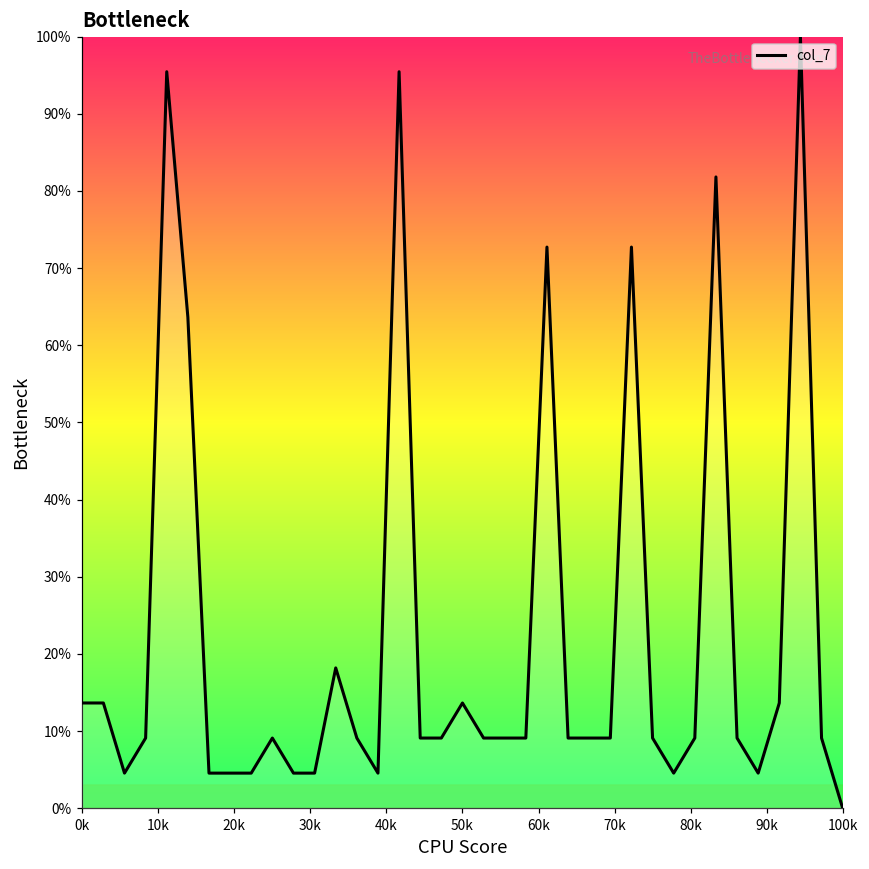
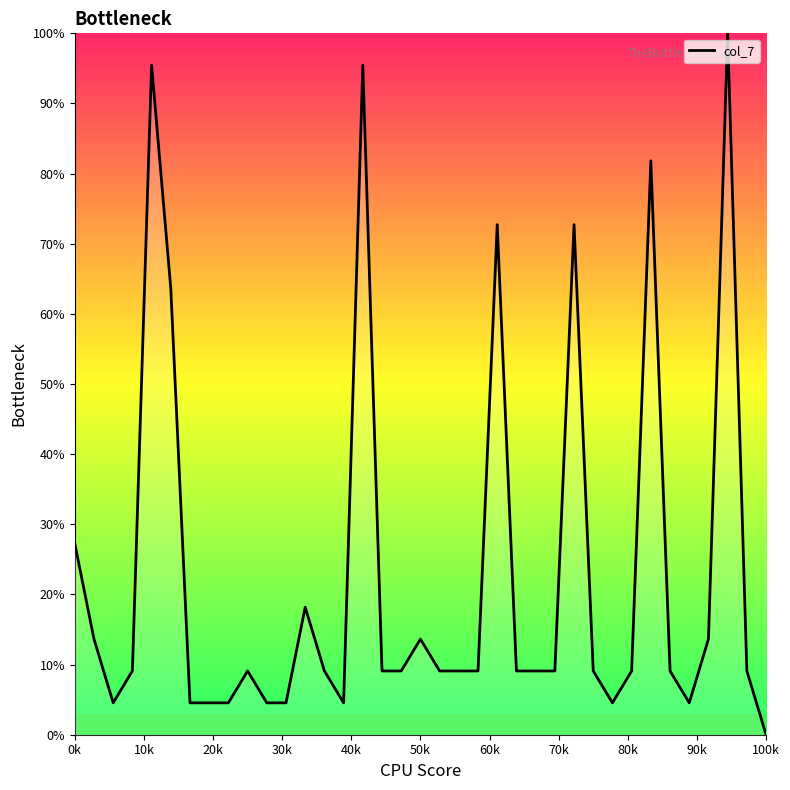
  {
-   "0k": "14%",
+   "0k": "27%",
    "50k": "14%"
  }
